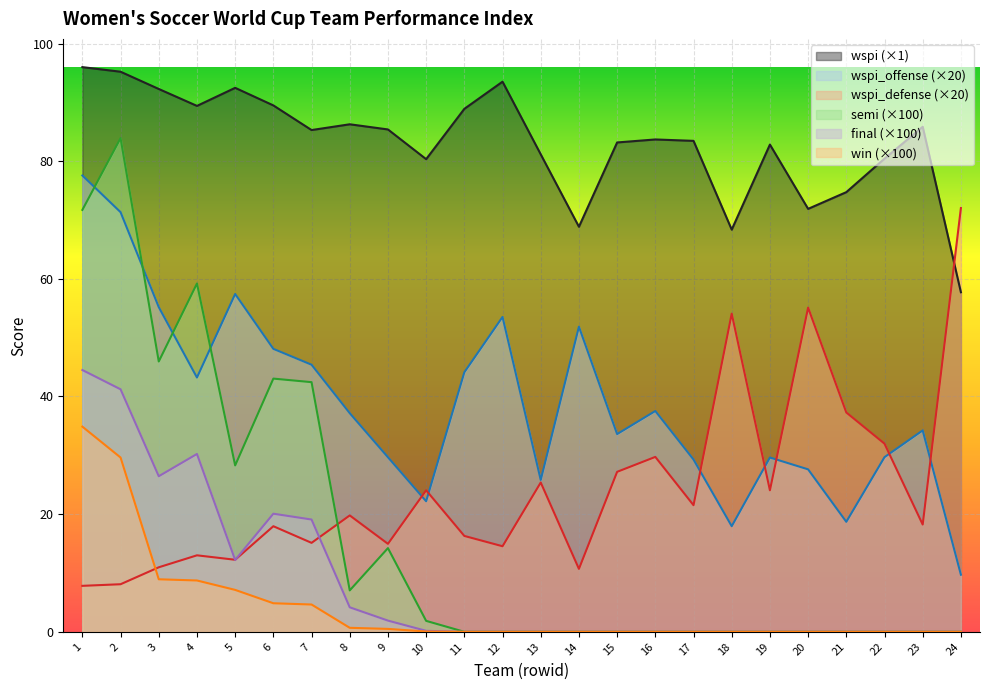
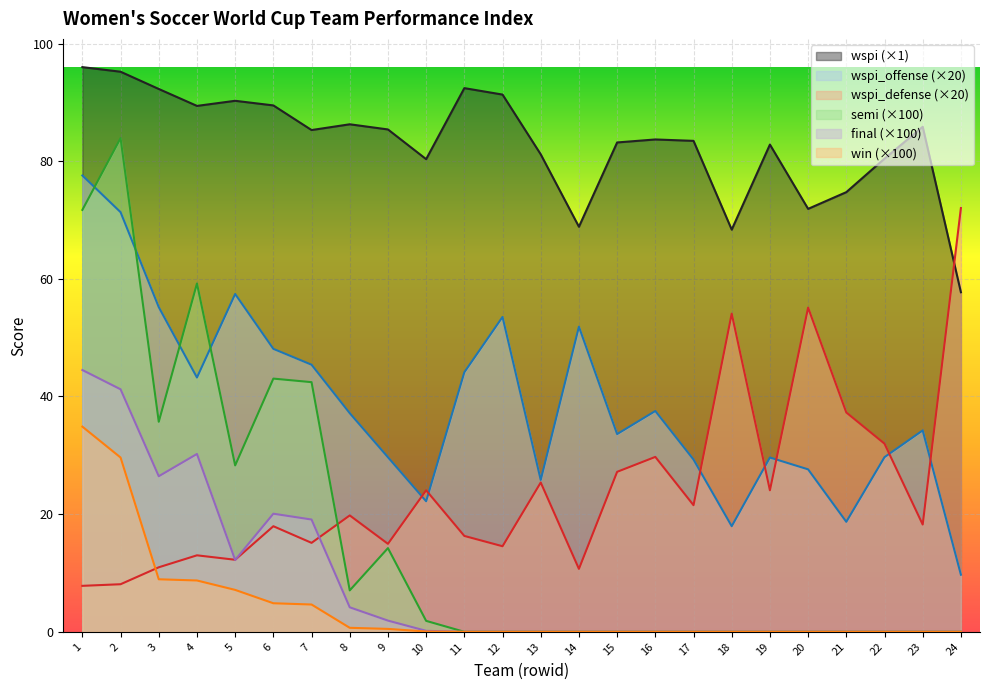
  {
    "wspi (×1)": {
      "1": 96,
      "2": 95,
      "3": 92,
      "4": 89,
-     "5": 92,
+     "5": 90,
      "6": 89,
      "7": 85,
      "8": 86,
      "9": 85,
      "10": 80,
-     "11": 89,
-     "12": 94,
+     "11": 92,
+     "12": 91,
      "13": 81,
      "14": 69,
      "15": 83,
      "16": 84,
      "17": 83,
      "18": 68,
      "19": 83,
      "20": 72,
      "21": 75,
      "24": 58
    },
    "semi (×100)": {
      "1": 72,
      "2": 84,
-     "3": 46,
+     "3": 36,
      "4": 59,
      "5": 28,
      "6": 43,
      "7": 42,
      "8": 7,
      "9": 14,
      "10": 2
    }
  }
